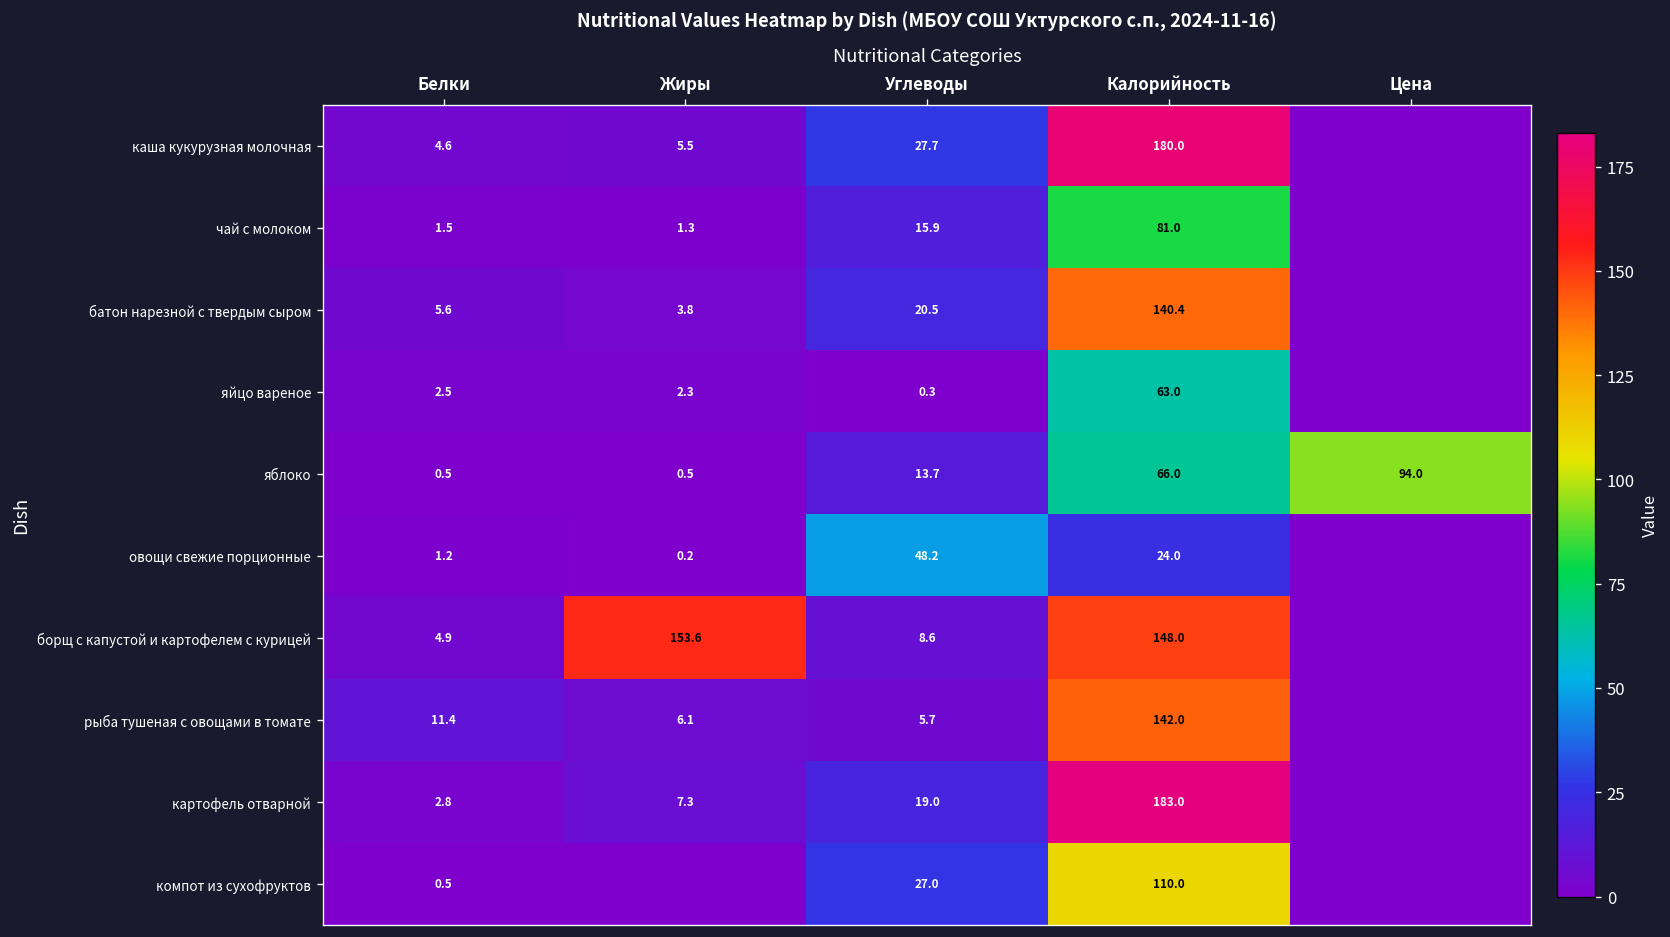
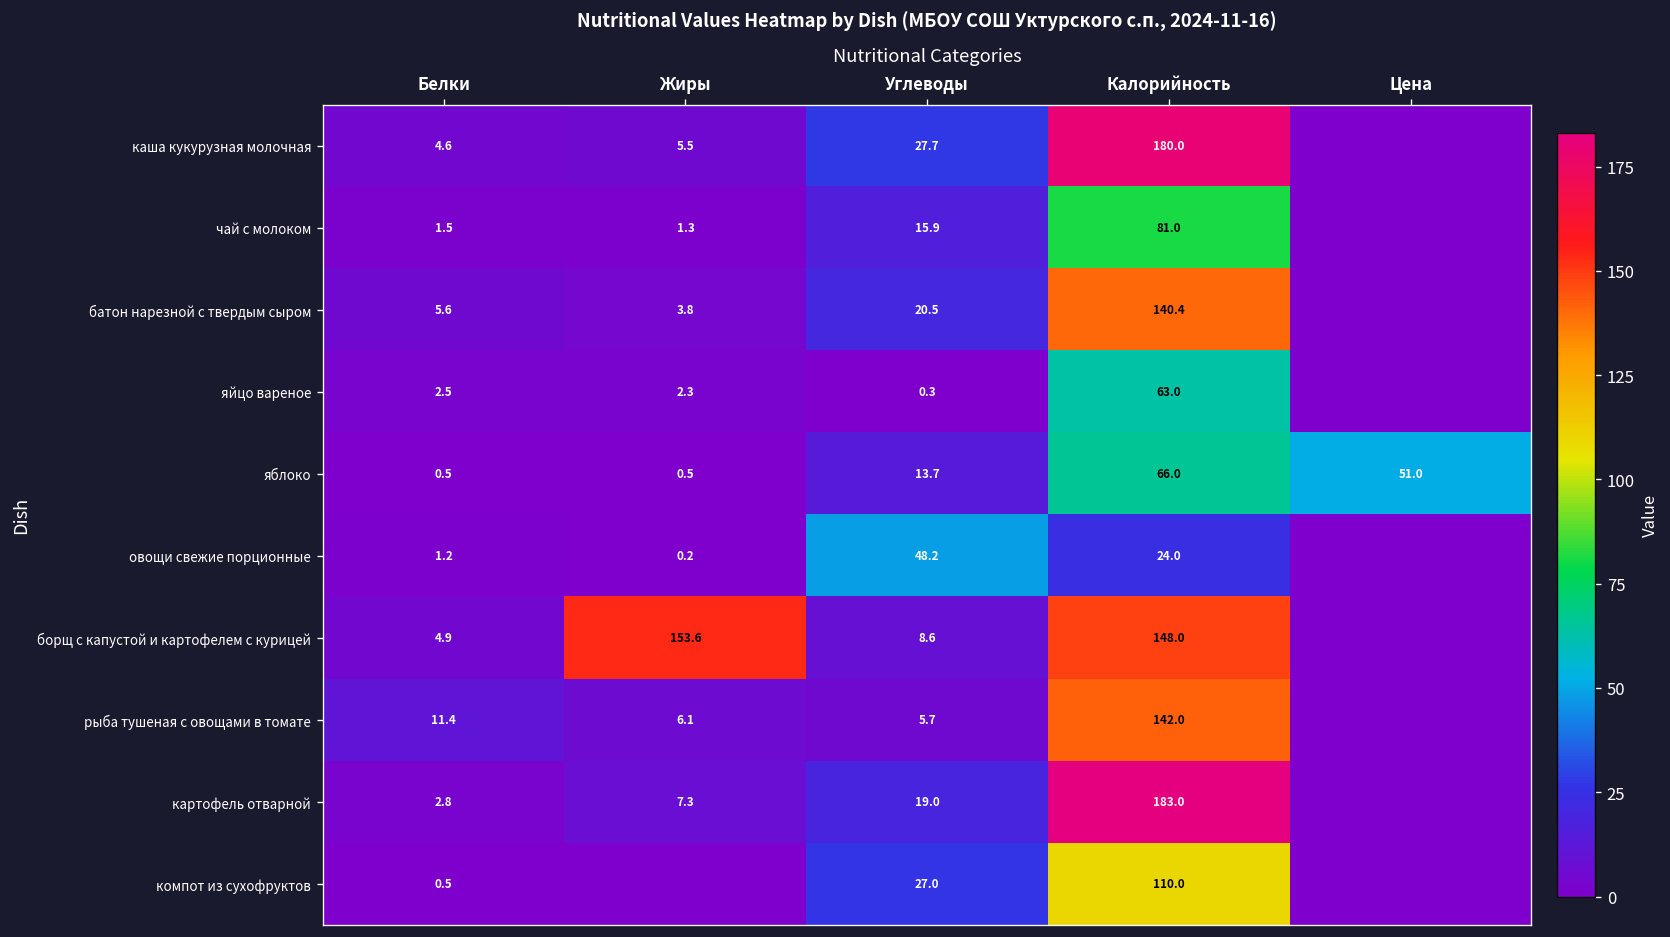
  {
    "каша кукурузная молочная": {
      "Белки": 4.6,
      "Жиры": 5.5,
      "Углеводы": 27.7,
      "Калорийность": 180.0
    },
    "чай с молоком": {
      "Белки": 1.5,
      "Жиры": 1.3,
      "Углеводы": 15.9,
      "Калорийность": 81.0
    },
    "батон нарезной с твердым сыром": {
      "Белки": 5.6,
      "Жиры": 3.8,
      "Углеводы": 20.5,
      "Калорийность": 140.4
    },
    "яйцо вареное": {
      "Белки": 2.5,
      "Жиры": 2.3,
      "Углеводы": 0.3,
      "Калорийность": 63.0
    },
    "яблоко": {
      "Белки": 0.5,
      "Жиры": 0.5,
      "Углеводы": 13.7,
      "Калорийность": 66.0,
-     "Цена": 94.0
+     "Цена": 51.0
    },
    "овощи свежие порционные": {
      "Белки": 1.2,
      "Жиры": 0.2,
      "Углеводы": 48.2,
      "Калорийность": 24.0
    },
    "борщ с капустой и картофелем с курицей": {
      "Белки": 4.9,
      "Жиры": 153.6,
      "Углеводы": 8.6,
      "Калорийность": 148.0
    },
    "рыба тушеная с овощами в томате": {
      "Белки": 11.4,
      "Жиры": 6.1,
      "Углеводы": 5.7,
      "Калорийность": 142.0
    },
    "картофель отварной": {
      "Белки": 2.8,
      "Жиры": 7.3,
      "Углеводы": 19.0,
      "Калорийность": 183.0
    },
    "компот из сухофруктов": {
      "Белки": 0.5,
      "Углеводы": 27.0,
      "Калорийность": 110.0
    }
  }
